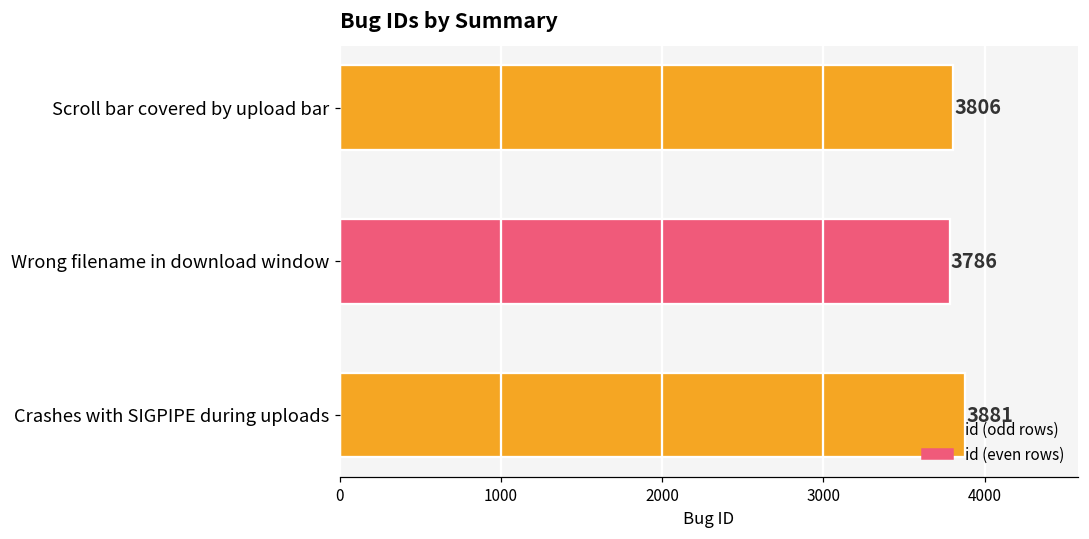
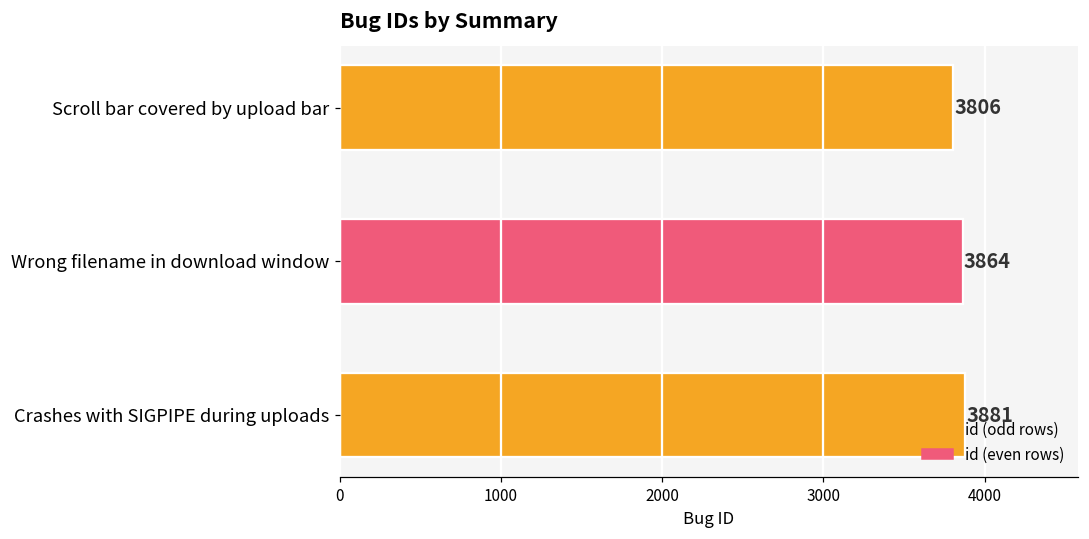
  {
    "Scroll bar covered by upload bar": 3806,
-   "Wrong filename in download window": 3786,
+   "Wrong filename in download window": 3864,
    "Crashes with SIGPIPE during uploads": 3881
  }
